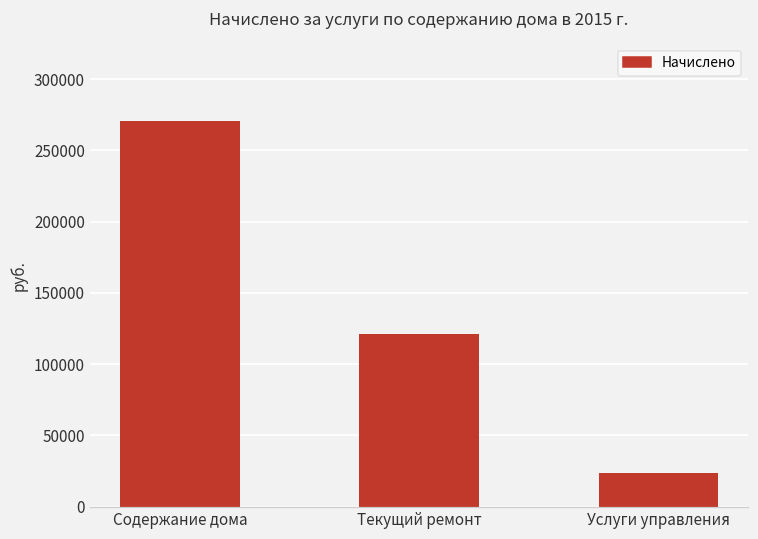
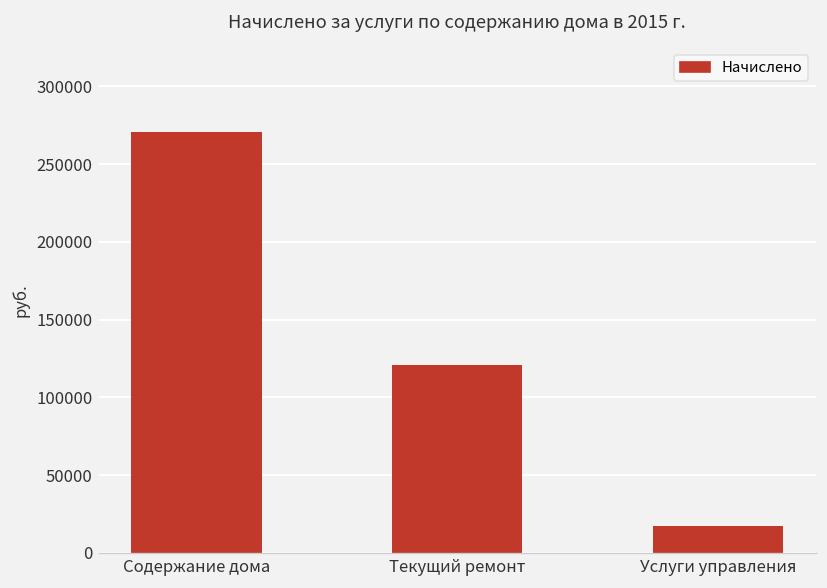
  {
    "Содержание дома": 271000,
    "Текущий ремонт": 121000,
-   "Услуги управления": 23000
+   "Услуги управления": 17000
  }
